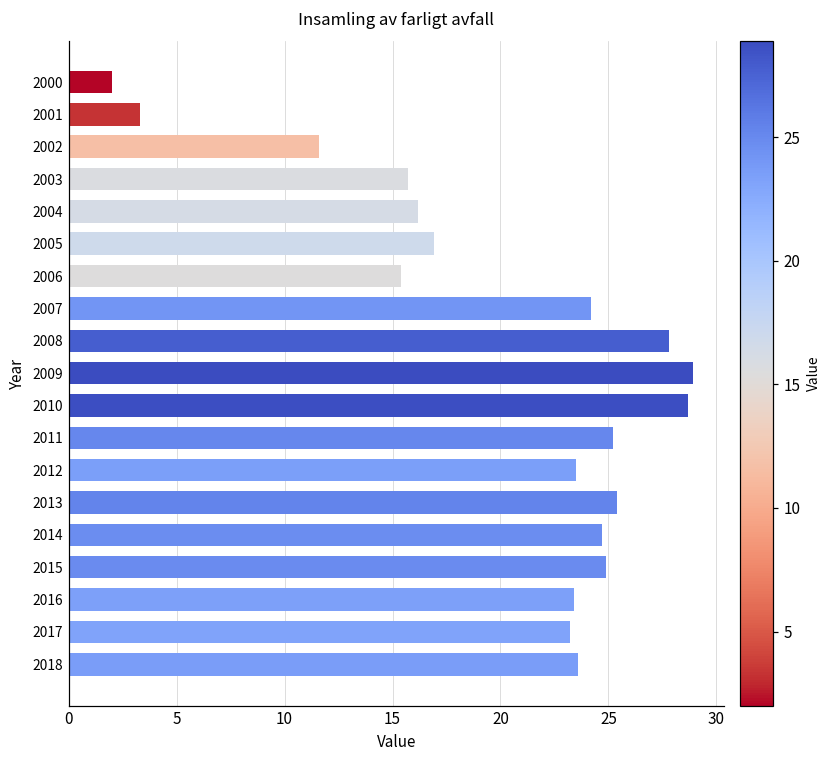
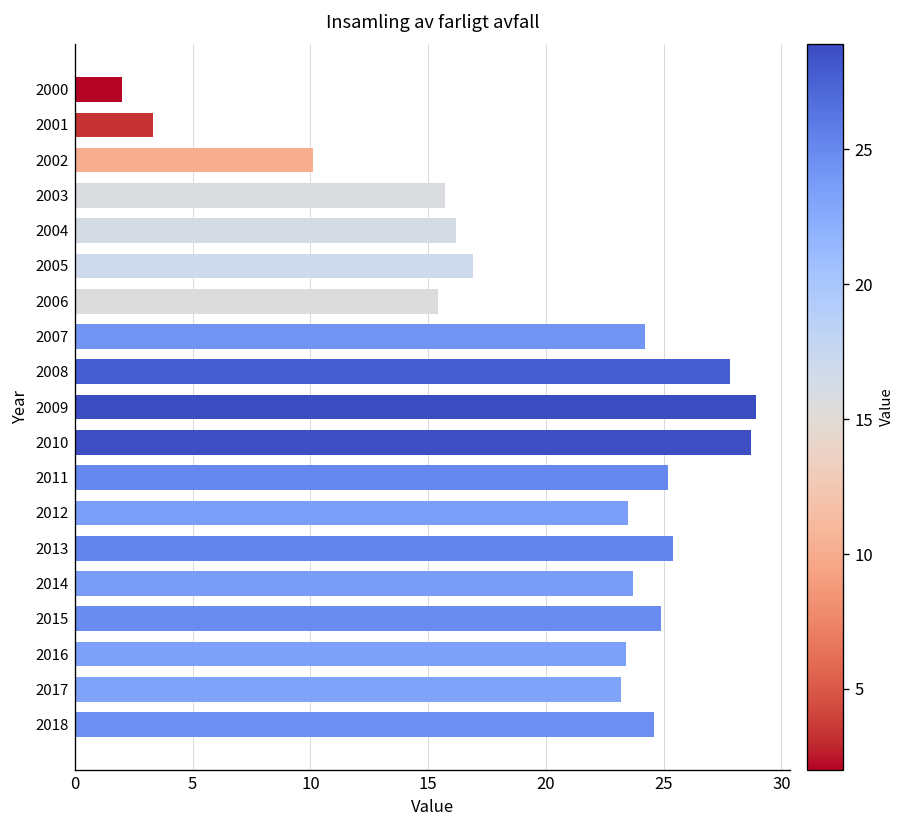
  {
    "2000": 2.0,
    "2001": 3.3,
-   "2002": 11.6,
+   "2002": 10.1,
    "2003": 15.7,
    "2004": 16.2,
    "2005": 16.9,
    "2006": 15.4,
    "2007": 24.2,
    "2008": 27.8,
    "2009": 28.9,
    "2010": 28.7,
    "2011": 25.2,
    "2012": 23.5,
    "2013": 25.4,
-   "2014": 24.7,
+   "2014": 23.7,
    "2015": 24.9,
    "2016": 23.4,
    "2017": 23.2,
-   "2018": 23.6
+   "2018": 24.6
  }
